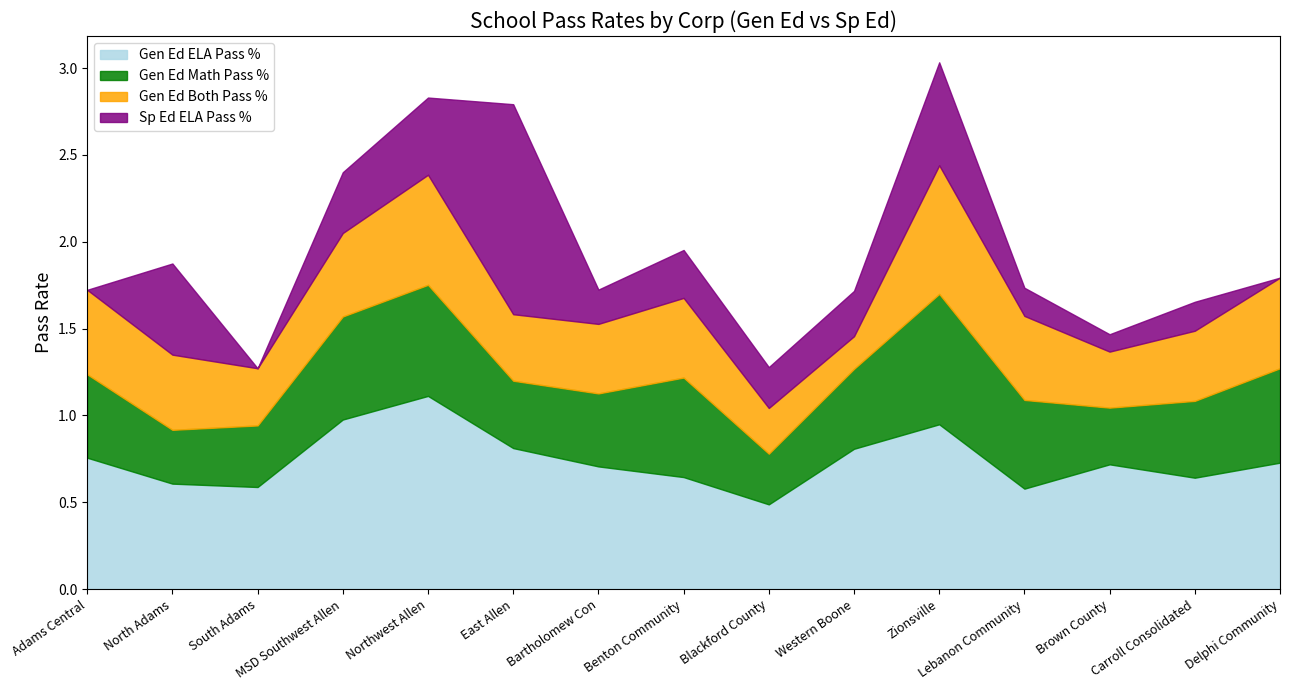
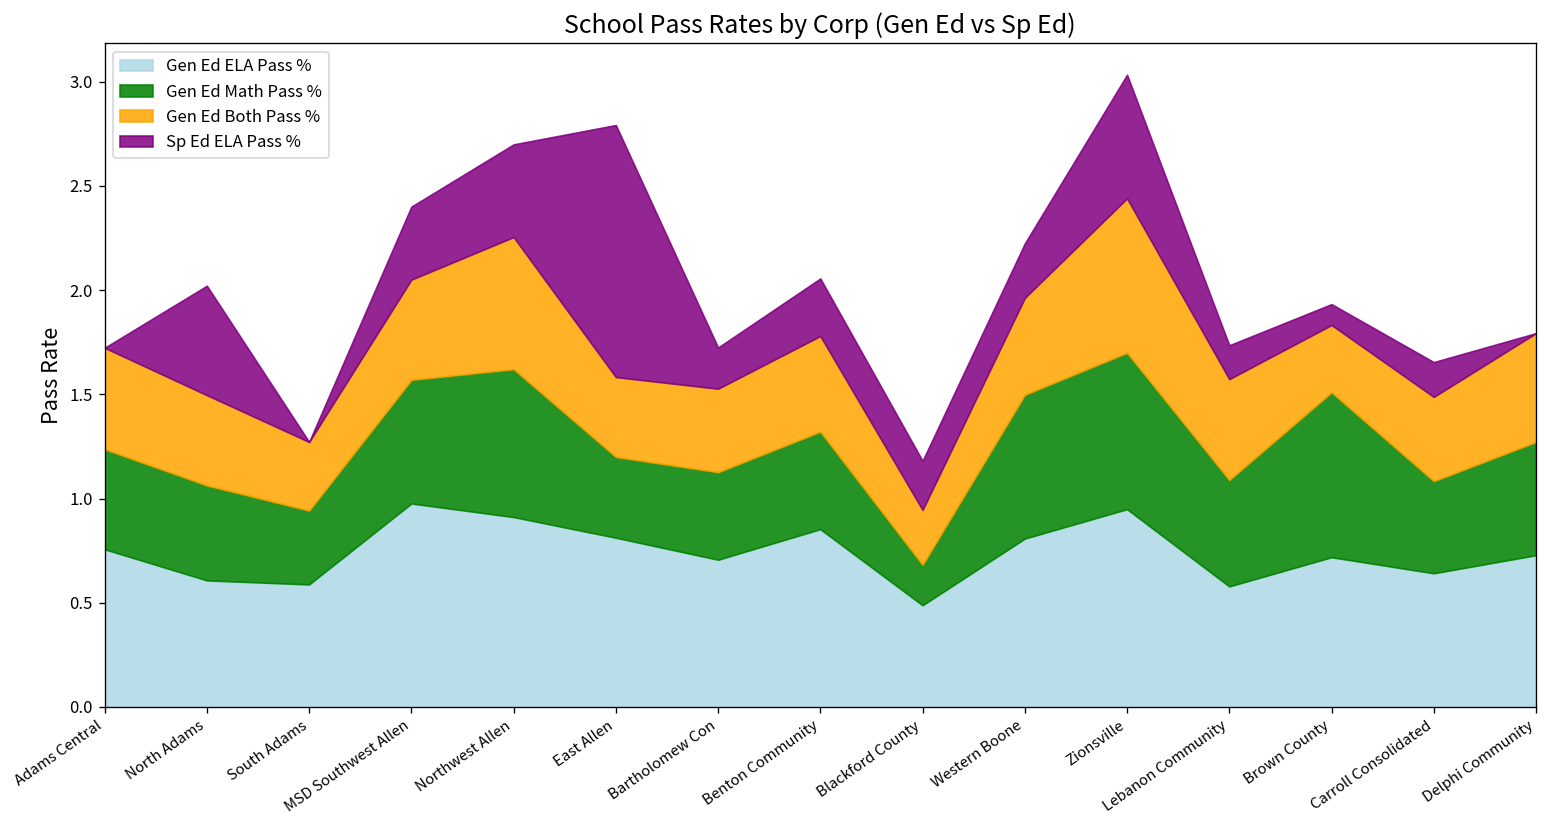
  {
    "Gen Ed ELA Pass %": {
      "Adams Central": 0.76,
      "North Adams": 0.61,
      "South Adams": 0.59,
      "MSD Southwest Allen": 0.98,
-     "Northwest Allen": 1.11,
+     "Northwest Allen": 0.91,
      "East Allen": 0.81,
      "Bartholomew Con": 0.71,
-     "Benton Community": 0.65,
+     "Benton Community": 0.85,
      "Blackford County": 0.49,
      "Western Boone": 0.81,
      "Zionsville": 0.95,
      "Lebanon Community": 0.58,
      "Brown County": 0.72,
      "Carroll Consolidated": 0.64,
      "Delphi Community": 0.73
    },
    "Gen Ed Math Pass %": {
      "Adams Central": 0.48,
-     "North Adams": 0.31,
+     "North Adams": 0.46,
      "South Adams": 0.35,
      "MSD Southwest Allen": 0.59,
-     "Northwest Allen": 0.64,
+     "Northwest Allen": 0.71,
      "East Allen": 0.39,
      "Bartholomew Con": 0.42,
-     "Benton Community": 0.57,
-     "Blackford County": 0.29,
-     "Western Boone": 0.46,
+     "Benton Community": 0.47,
+     "Blackford County": 0.19,
+     "Western Boone": 0.69,
      "Zionsville": 0.75,
      "Lebanon Community": 0.51,
-     "Brown County": 0.33,
+     "Brown County": 0.79,
      "Carroll Consolidated": 0.44,
      "Delphi Community": 0.54
    },
    "Gen Ed Both Pass %": {
      "North Adams": 0.43,
      "MSD Southwest Allen": 0.48,
      "Northwest Allen": 0.63,
      "East Allen": 0.38,
      "Bartholomew Con": 0.40,
      "Benton Community": 0.46,
      "Blackford County": 0.26,
-     "Western Boone": 0.19,
+     "Western Boone": 0.46,
      "Zionsville": 0.74,
      "Lebanon Community": 0.48,
      "Brown County": 0.32,
      "Carroll Consolidated": 0.40
    },
    "Sp Ed ELA Pass %": {
      "North Adams": 0.52,
      "MSD Southwest Allen": 0.35,
      "Northwest Allen": 0.44,
      "East Allen": 1.21,
      "Bartholomew Con": 0.20,
      "Benton Community": 0.28,
      "Blackford County": 0.24,
      "Western Boone": 0.26,
      "Zionsville": 0.59,
      "Lebanon Community": 0.16,
      "Brown County": 0.10,
      "Carroll Consolidated": 0.17
    }
  }
